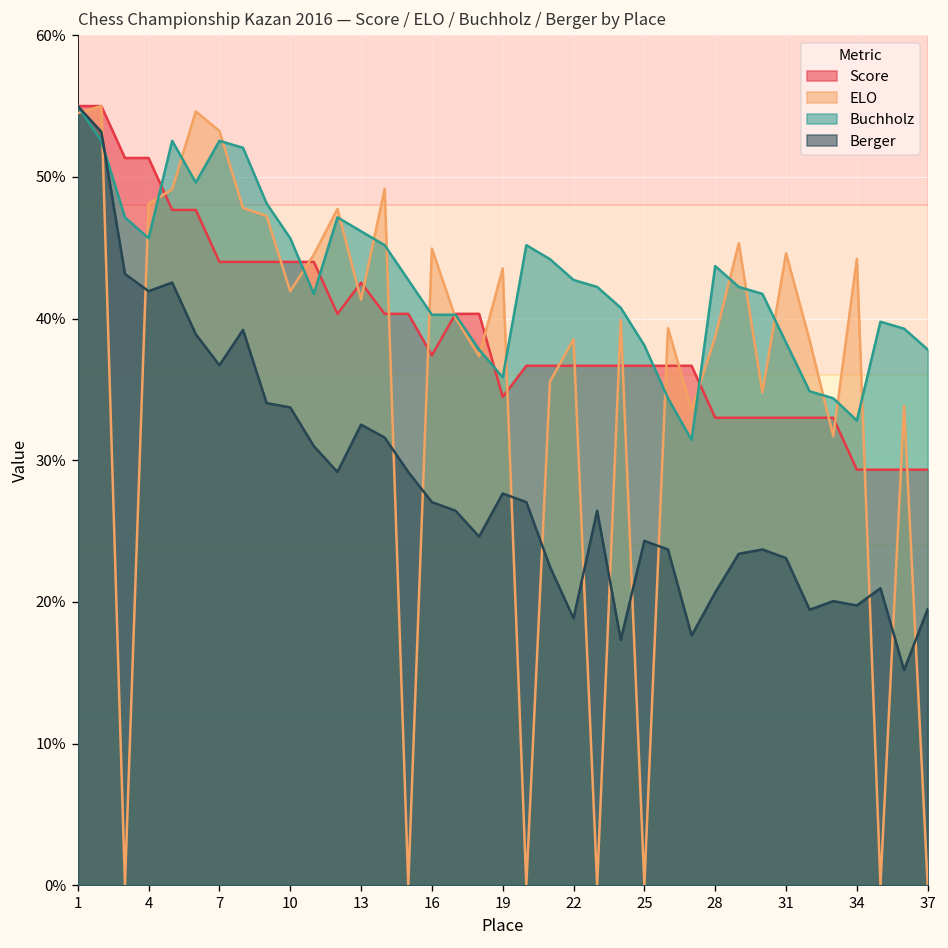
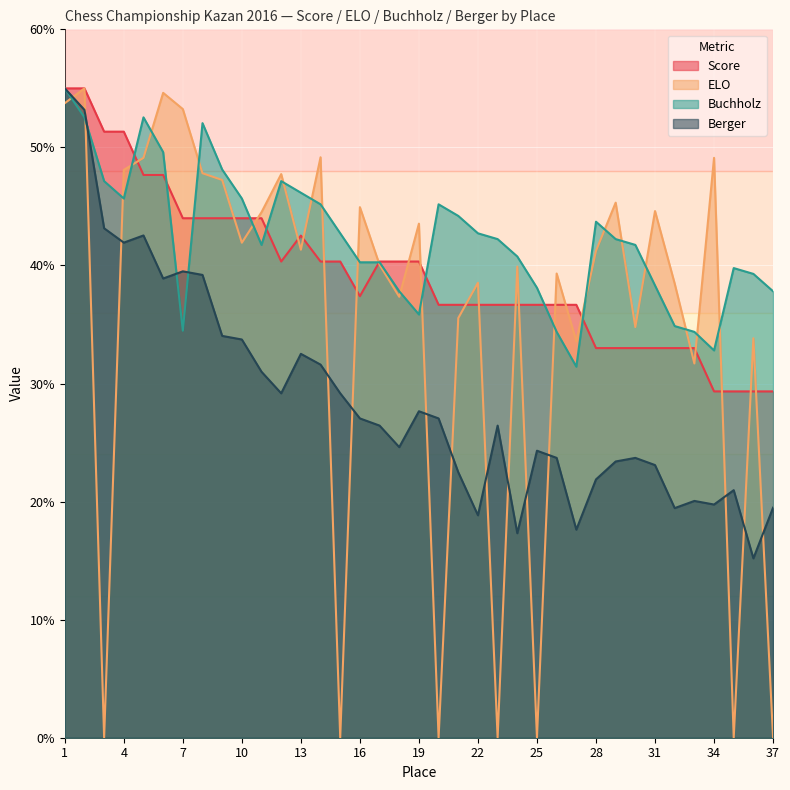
  {
    "Score": {
      "4": "51.3%",
      "7": "44.0%",
      "10": "44.0%",
      "13": "42.5%",
      "16": "37.4%",
-     "19": "34.5%",
+     "19": "40.3%",
      "22": "36.7%",
      "25": "36.7%",
      "28": "33.0%",
      "31": "33.0%",
      "34": "29.3%",
      "37": "29.3%"
    },
    "ELO": {
-     "1": "54.5%",
+     "1": "53.7%",
      "4": "48.1%",
      "7": "53.2%",
      "10": "41.9%",
      "13": "41.3%",
      "16": "44.9%",
      "19": "43.5%",
      "22": "38.5%",
      "25": "0.0%",
-     "28": "38.7%",
+     "28": "41.2%",
      "31": "44.6%",
-     "34": "44.2%",
+     "34": "49.1%",
      "37": "0.0%"
    },
    "Buchholz": {
      "4": "45.7%",
-     "7": "52.5%",
+     "7": "34.5%",
      "10": "45.7%",
      "13": "46.2%",
      "16": "40.3%",
      "19": "35.8%",
      "22": "42.7%",
      "25": "38.1%",
      "28": "43.7%",
      "31": "38.3%",
      "34": "32.8%",
      "37": "37.8%"
    },
    "Berger": {
      "4": "41.9%",
-     "7": "36.7%",
+     "7": "39.5%",
      "10": "33.7%",
      "13": "32.5%",
      "16": "27.0%",
      "19": "27.7%",
      "22": "18.8%",
      "25": "24.3%",
-     "28": "20.7%",
+     "28": "21.9%",
      "31": "23.1%",
      "34": "19.8%",
      "37": "19.5%"
    }
  }
